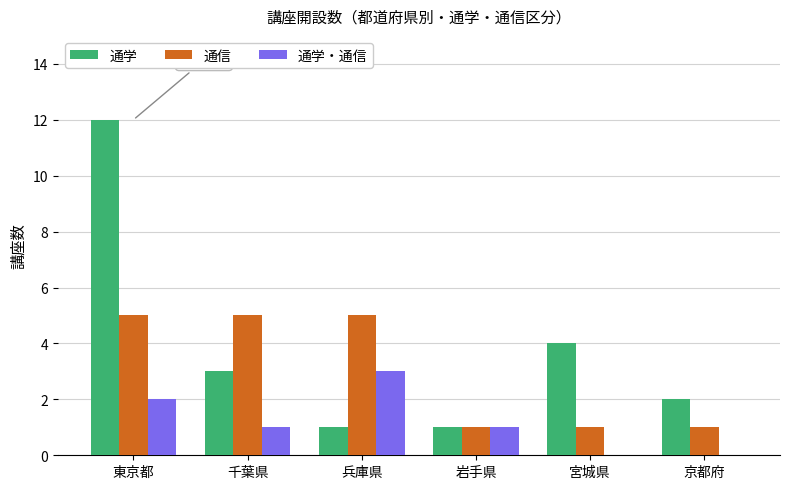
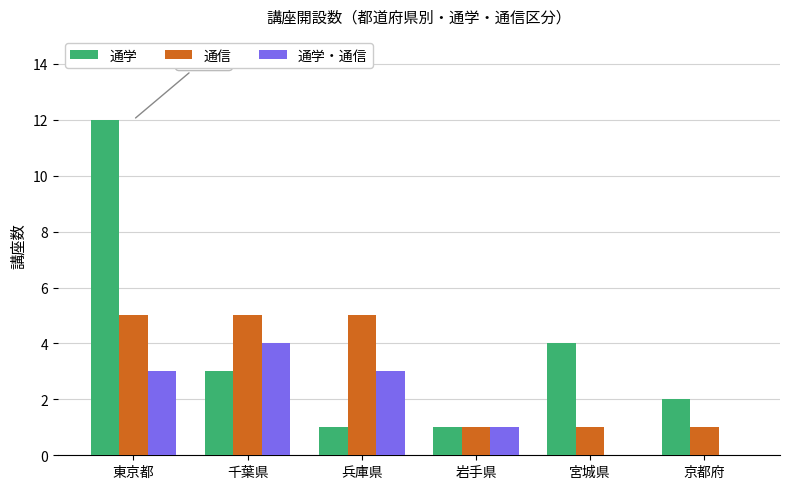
  {
    "通学": {
      "東京都": 12,
      "千葉県": 3,
      "兵庫県": 1,
      "岩手県": 1,
      "宮城県": 4,
      "京都府": 2
    },
    "通信": {
      "東京都": 5,
      "千葉県": 5,
      "兵庫県": 5,
      "岩手県": 1,
      "宮城県": 1,
      "京都府": 1
    },
    "通学・通信": {
-     "東京都": 2,
-     "千葉県": 1,
+     "東京都": 3,
+     "千葉県": 4,
      "兵庫県": 3,
      "岩手県": 1,
      "宮城県": 0,
      "京都府": 0
    }
  }
